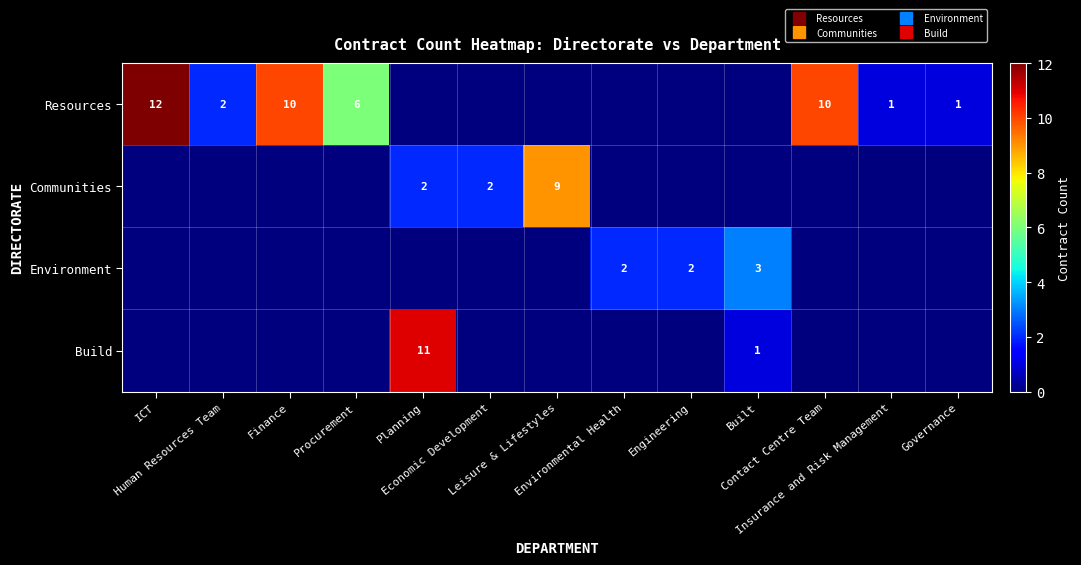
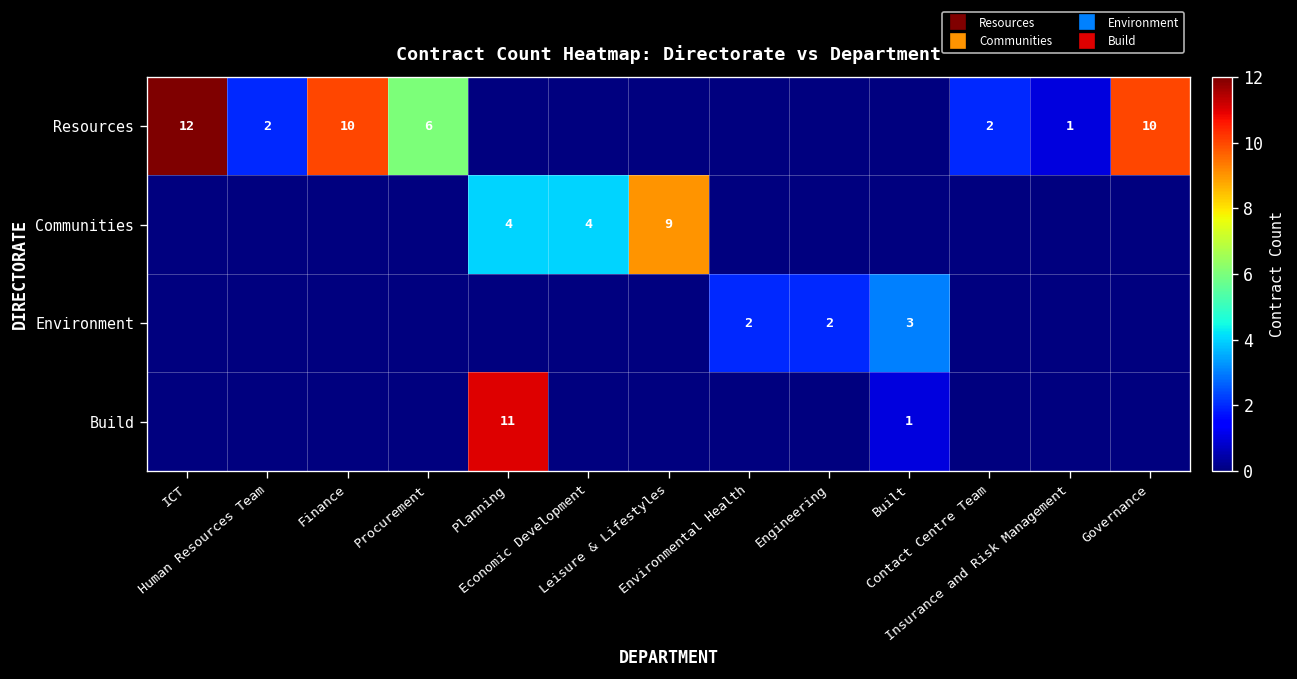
  {
    "Resources": {
      "ICT": 12,
      "Human Resources Team": 2,
      "Finance": 10,
      "Procurement": 6,
-     "Contact Centre Team": 10,
+     "Contact Centre Team": 2,
      "Insurance and Risk Management": 1,
-     "Governance": 1
+     "Governance": 10
    },
    "Communities": {
-     "Planning": 2,
-     "Economic Development": 2,
+     "Planning": 4,
+     "Economic Development": 4,
      "Leisure & Lifestyles": 9
    },
    "Environment": {
      "Environmental Health": 2,
      "Engineering": 2,
      "Built": 3
    },
    "Build": {
      "Planning": 11,
      "Built": 1
    }
  }
